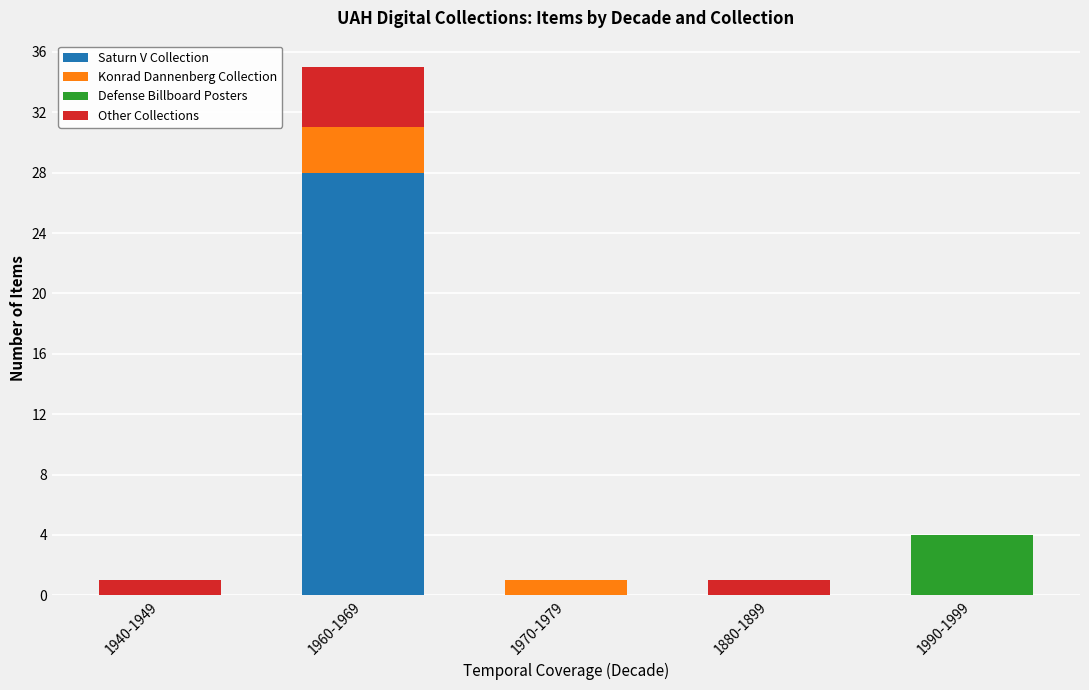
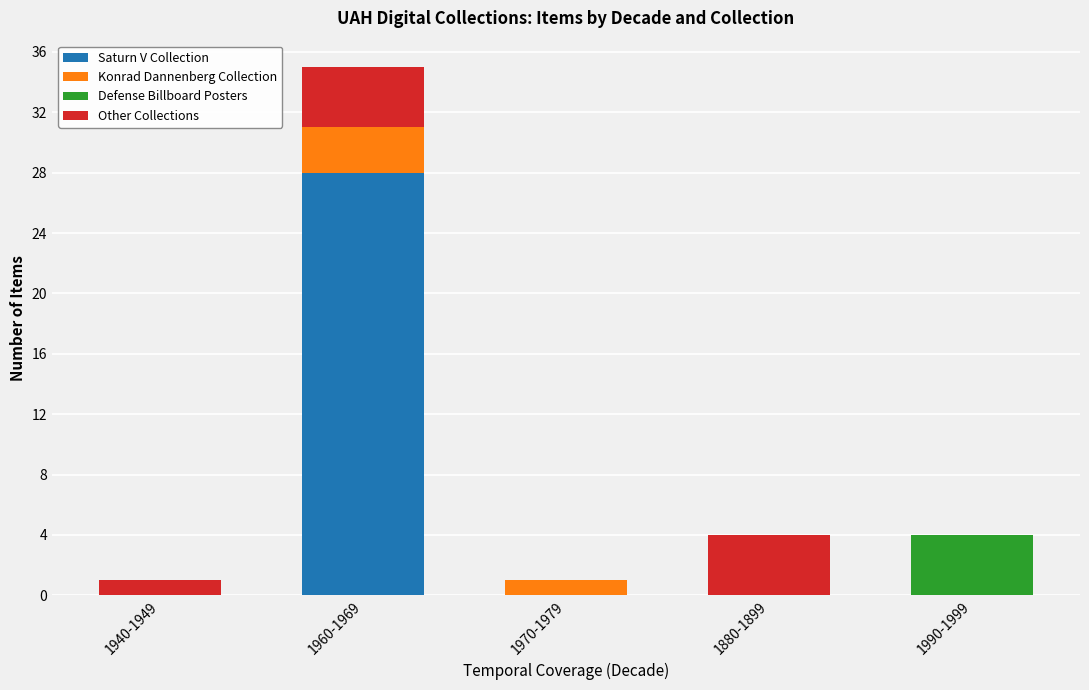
  {
    "Saturn V Collection": {
      "1940-1949": 0,
      "1960-1969": 28,
      "1970-1979": 0,
      "1880-1899": 0,
      "1990-1999": 0
    },
    "Konrad Dannenberg Collection": {
      "1940-1949": 0,
      "1960-1969": 3,
      "1970-1979": 1,
      "1880-1899": 0,
      "1990-1999": 0
    },
    "Defense Billboard Posters": {
      "1940-1949": 0,
      "1960-1969": 0,
      "1970-1979": 0,
      "1880-1899": 0,
      "1990-1999": 4
    },
    "Other Collections": {
      "1940-1949": 1,
      "1960-1969": 4,
      "1970-1979": 0,
-     "1880-1899": 1,
+     "1880-1899": 4,
      "1990-1999": 0
    }
  }
